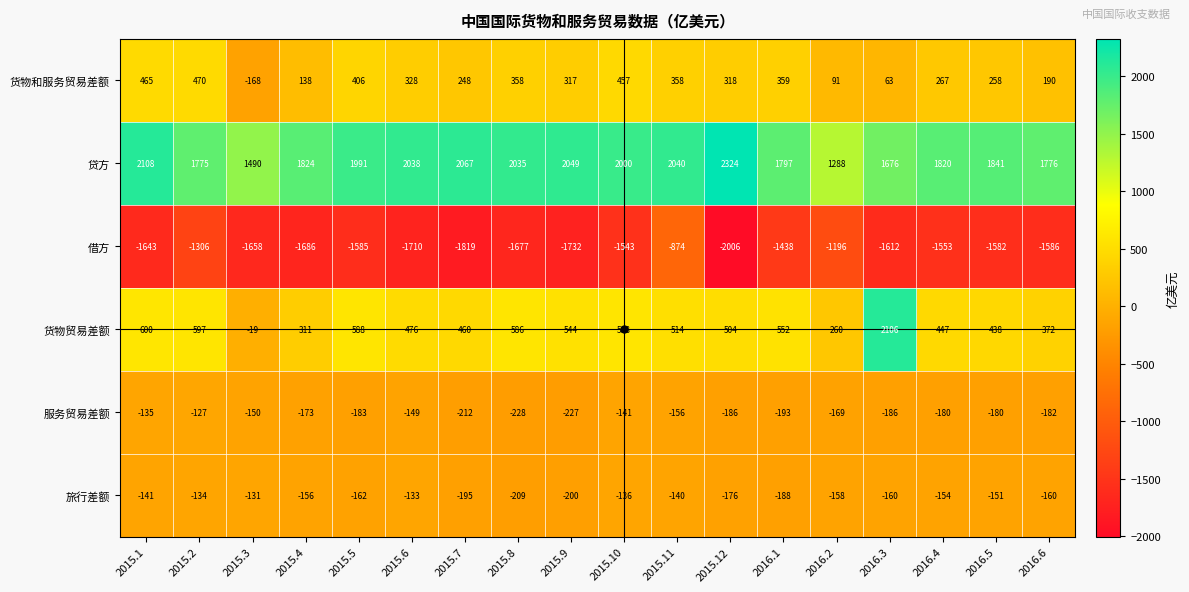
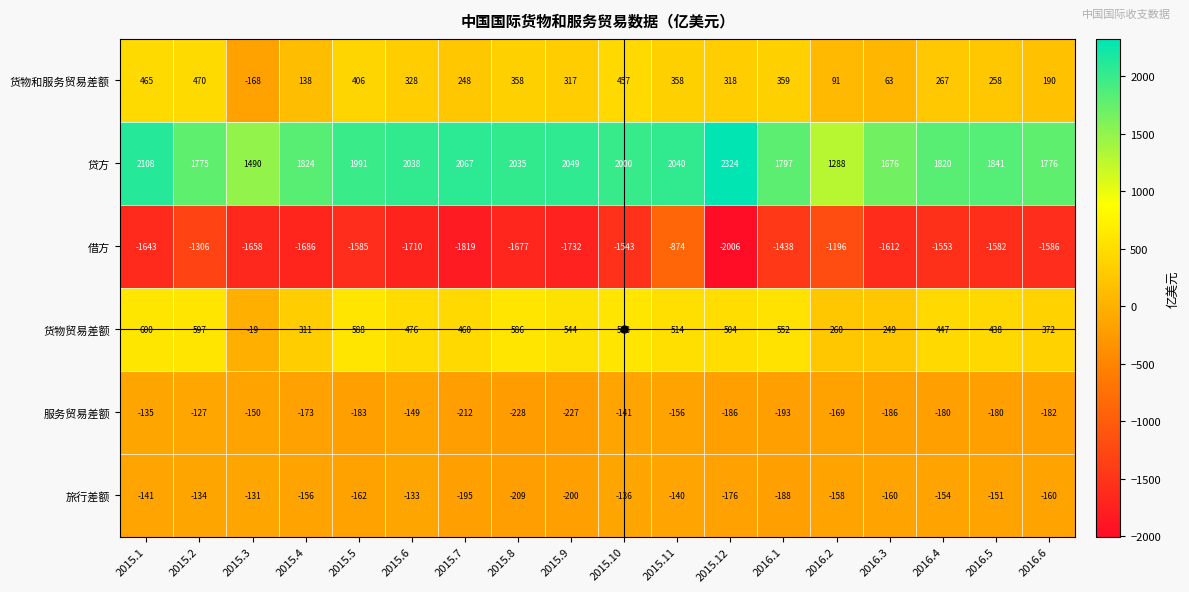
  {
    "货物和服务贸易差额": {
      "2015.1": 465,
      "2015.2": 470,
      "2015.3": -168,
      "2015.4": 138,
      "2015.5": 406,
      "2015.6": 328,
      "2015.7": 248,
      "2015.8": 358,
      "2015.9": 317,
      "2015.10": 457,
      "2015.11": 358,
      "2015.12": 318,
      "2016.1": 359,
      "2016.2": 91,
      "2016.3": 63,
      "2016.4": 267,
      "2016.5": 258,
      "2016.6": 190
    },
    "贷方": {
      "2015.1": 2108,
      "2015.2": 1775,
      "2015.3": 1490,
      "2015.4": 1824,
      "2015.5": 1991,
      "2015.6": 2038,
      "2015.7": 2067,
      "2015.8": 2035,
      "2015.9": 2049,
      "2015.10": 2000,
      "2015.11": 2040,
      "2015.12": 2324,
      "2016.1": 1797,
      "2016.2": 1288,
      "2016.3": 1676,
      "2016.4": 1820,
      "2016.5": 1841,
      "2016.6": 1776
    },
    "借方": {
      "2015.1": -1643,
      "2015.2": -1306,
      "2015.3": -1658,
      "2015.4": -1686,
      "2015.5": -1585,
      "2015.6": -1710,
      "2015.7": -1819,
      "2015.8": -1677,
      "2015.9": -1732,
      "2015.10": -1543,
      "2015.11": -874,
      "2015.12": -2006,
      "2016.1": -1438,
      "2016.2": -1196,
      "2016.3": -1612,
      "2016.4": -1553,
      "2016.5": -1582,
      "2016.6": -1586
    },
    "货物贸易差额": {
      "2015.1": 600,
      "2015.2": 597,
      "2015.3": -19,
      "2015.4": 311,
      "2015.5": 588,
      "2015.6": 476,
      "2015.7": 460,
      "2015.8": 586,
      "2015.9": 544,
      "2015.11": 514,
      "2015.12": 504,
      "2016.1": 552,
      "2016.2": 260,
-     "2016.3": 2106,
+     "2016.3": 249,
      "2016.4": 447,
      "2016.5": 438,
      "2016.6": 372
    },
    "服务贸易差额": {
      "2015.1": -135,
      "2015.2": -127,
      "2015.3": -150,
      "2015.4": -173,
      "2015.5": -183,
      "2015.6": -149,
      "2015.7": -212,
      "2015.8": -228,
      "2015.9": -227,
      "2015.10": -141,
      "2015.11": -156,
      "2015.12": -186,
      "2016.1": -193,
      "2016.2": -169,
      "2016.3": -186,
      "2016.4": -180,
      "2016.5": -180,
      "2016.6": -182
    },
    "旅行差额": {
      "2015.1": -141,
      "2015.2": -134,
      "2015.3": -131,
      "2015.4": -156,
      "2015.5": -162,
      "2015.6": -133,
      "2015.7": -195,
      "2015.8": -209,
      "2015.9": -200,
      "2015.10": -136,
      "2015.11": -140,
      "2015.12": -176,
      "2016.1": -188,
      "2016.2": -158,
      "2016.3": -160,
      "2016.4": -154,
      "2016.5": -151,
      "2016.6": -160
    }
  }
